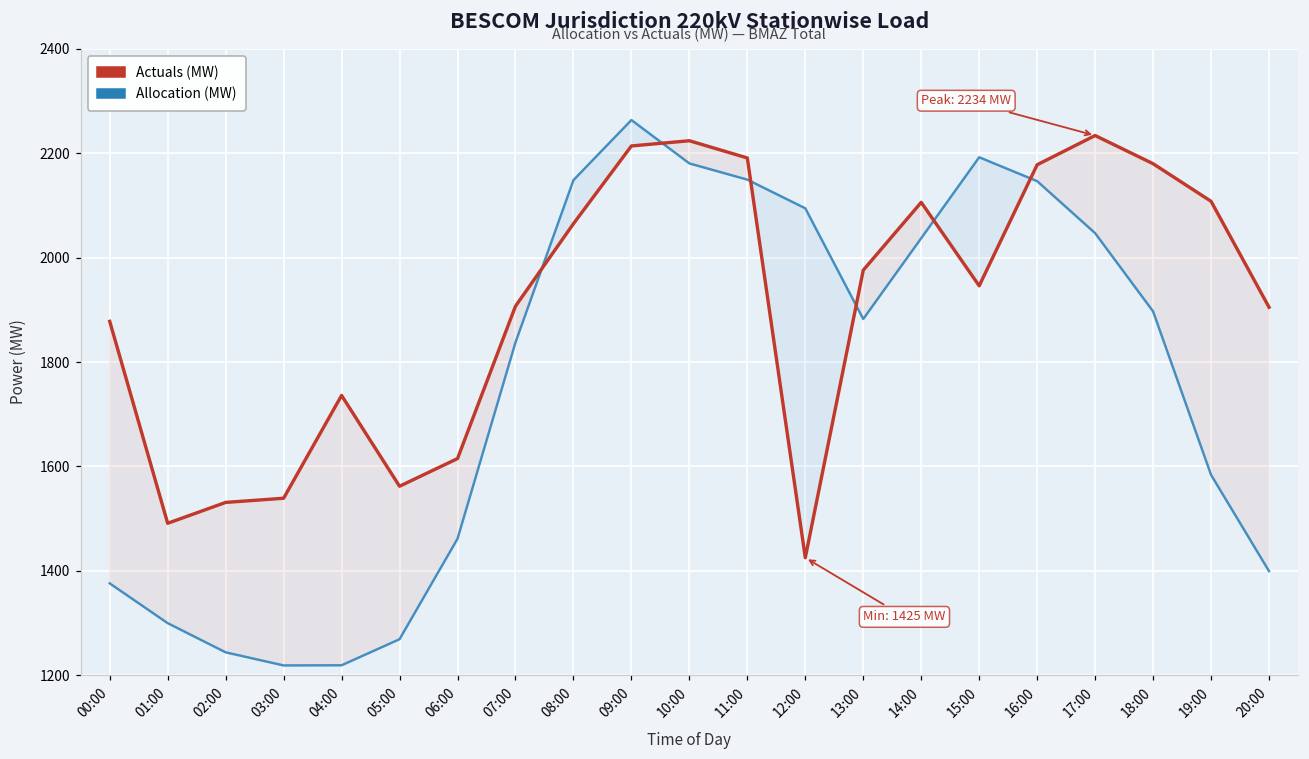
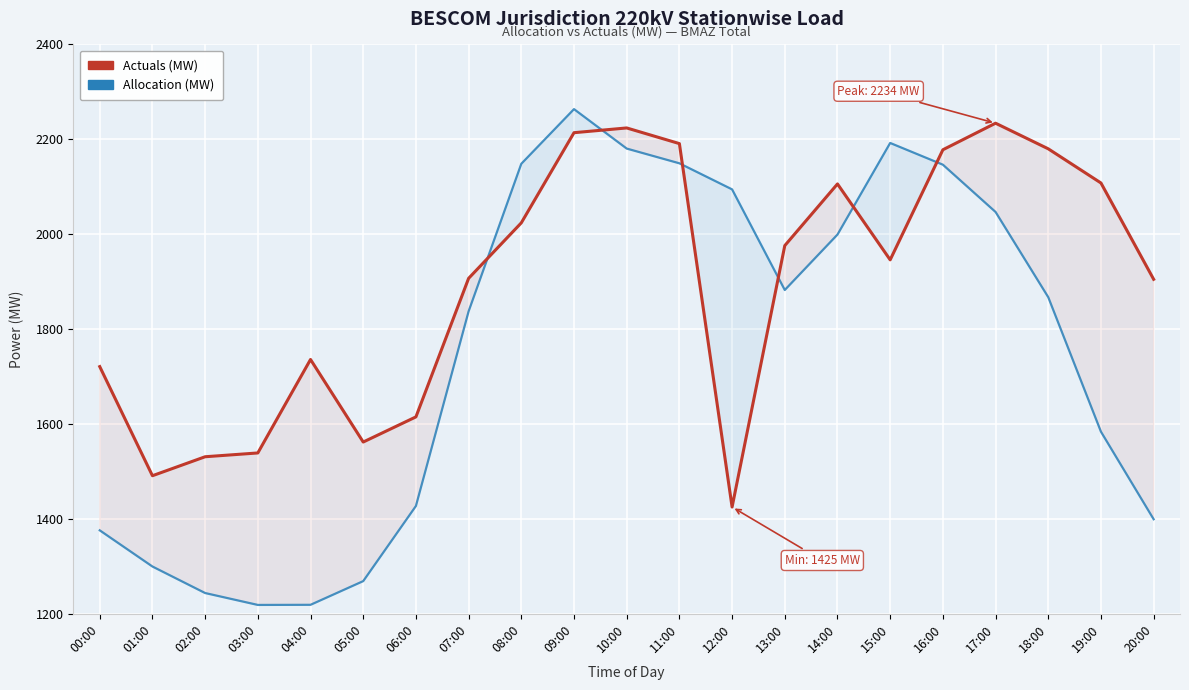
  {
    "Actuals (MW)": {
-     "00:00": 1880,
+     "00:00": 1720,
      "01:00": 1490,
      "02:00": 1530,
      "03:00": 1540,
      "04:00": 1740,
      "05:00": 1560,
      "06:00": 1620,
      "07:00": 1910,
-     "08:00": 2070,
+     "08:00": 2020,
      "09:00": 2210,
      "10:00": 2220,
      "11:00": 2190,
      "13:00": 1980,
      "14:00": 2110,
      "15:00": 1950,
      "16:00": 2180,
      "18:00": 2180,
      "19:00": 2110,
      "20:00": 1910
    },
    "Allocation (MW)": {
      "00:00": 1380,
      "01:00": 1300,
      "02:00": 1240,
      "03:00": 1220,
      "04:00": 1220,
      "05:00": 1270,
-     "06:00": 1460,
+     "06:00": 1430,
      "07:00": 1840,
      "08:00": 2150,
      "09:00": 2260,
      "10:00": 2180,
      "11:00": 2150,
      "12:00": 2090,
      "13:00": 1880,
-     "14:00": 2040,
+     "14:00": 2000,
      "15:00": 2190,
      "16:00": 2150,
      "17:00": 2050,
-     "18:00": 1900,
+     "18:00": 1870,
      "19:00": 1580,
      "20:00": 1400
    }
  }
